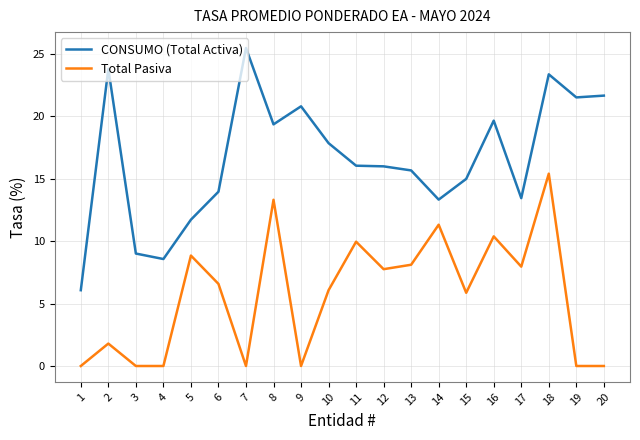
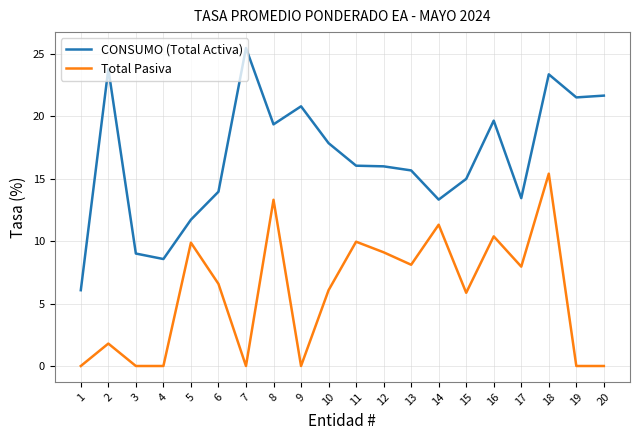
  {
    "CONSUMO (Total Activa)": {
      "1": 6.1,
      "3": 9.0,
      "4": 8.6,
      "5": 11.7,
      "6": 13.9,
      "8": 19.3,
      "9": 20.8,
      "10": 17.8,
      "11": 16.0,
      "12": 16.0,
      "13": 15.6,
      "14": 13.3,
      "15": 15.0,
      "16": 19.6,
      "17": 13.4,
      "18": 23.3,
      "19": 21.5,
      "20": 21.6
    },
    "Total Pasiva": {
      "1": 0.0,
      "2": 1.8,
      "3": 0.0,
      "4": 0.0,
-     "5": 8.8,
+     "5": 9.9,
      "6": 6.6,
      "7": 0.0,
      "8": 13.3,
      "9": 0.0,
      "10": 6.1,
      "11": 9.9,
-     "12": 7.7,
+     "12": 9.1,
      "13": 8.1,
      "14": 11.3,
      "15": 5.9,
      "16": 10.4,
      "17": 7.9,
      "18": 15.4,
      "19": 0.0,
      "20": 0.0
    }
  }
